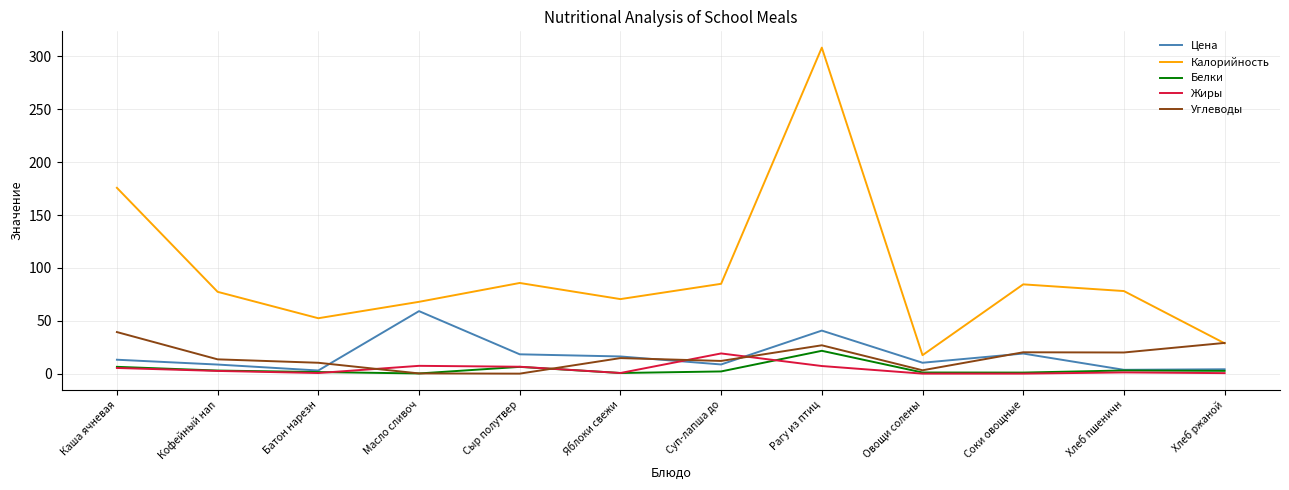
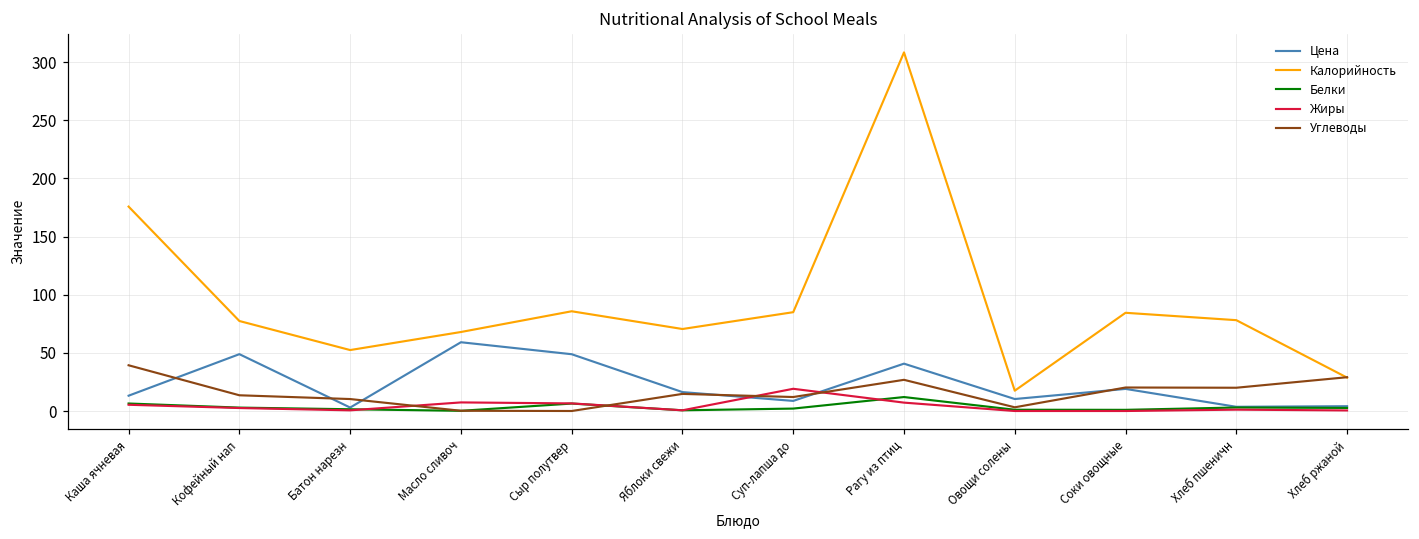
  {
    "Цена": {
      "Каша ячневая": 13,
-     "Кофейный нап": 9,
+     "Кофейный нап": 49,
      "Масло сливоч": 59,
-     "Сыр полутвер": 18,
+     "Сыр полутвер": 49,
      "Суп-лапша до": 9,
      "Рагу из птиц": 41,
      "Овощи солены": 10
    },
    "Калорийность": {
      "Каша ячневая": 176,
      "Кофейный нап": 77,
      "Батон нарезн": 52,
      "Масло сливоч": 68,
      "Сыр полутвер": 86,
      "Яблоки свежи": 71,
      "Суп-лапша до": 85,
      "Рагу из птиц": 308,
      "Овощи солены": 17,
      "Соки овощные": 84,
      "Хлеб пшеничн": 78
    },
    "Белки": {
      "Суп-лапша до": 2,
-     "Рагу из птиц": 22
+     "Рагу из птиц": 12
    },
    "Жиры": {
      "Масло сливоч": 7,
      "Суп-лапша до": 19,
      "Рагу из птиц": 7
    },
    "Углеводы": {
      "Каша ячневая": 39,
      "Кофейный нап": 14,
      "Батон нарезн": 10,
      "Сыр полутвер": 0,
      "Суп-лапша до": 12,
      "Рагу из птиц": 27,
      "Хлеб пшеничн": 20
    }
  }
